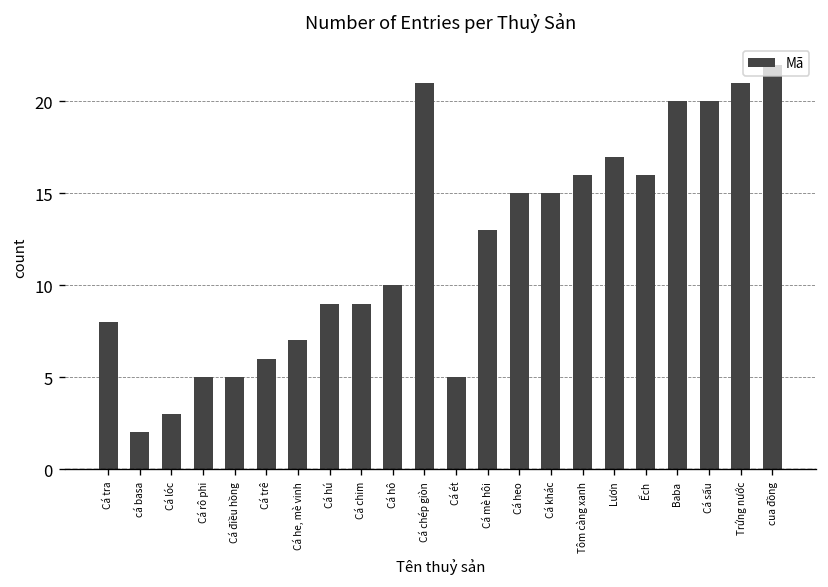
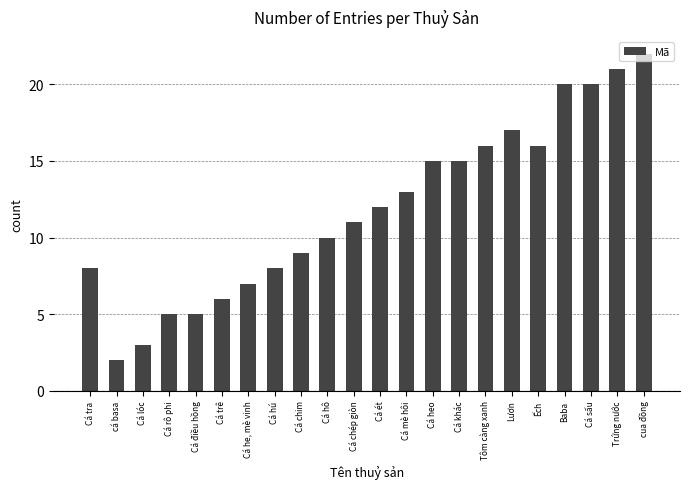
  {
    "Cá tra": 8,
    "cá basa": 2,
    "Cá lóc": 3,
    "Cá rô phi": 5,
    "Cá điều hồng": 5,
    "Cá trê": 6,
    "Cá he, mè vinh": 7,
-   "Cá hú": 9,
+   "Cá hú": 8,
    "Cá chim": 9,
    "Cá hô": 10,
-   "Cá chép giòn": 21,
-   "Cá ét": 5,
+   "Cá chép giòn": 11,
+   "Cá ét": 12,
    "Cá mè hôi": 13,
    "Cá heo": 15,
    "Cá khác": 15,
    "Tôm càng xanh": 16,
    "Lươn": 17,
    "Ếch": 16,
    "Baba": 20,
    "Cá sấu": 20,
    "Trứng nước": 21
  }
